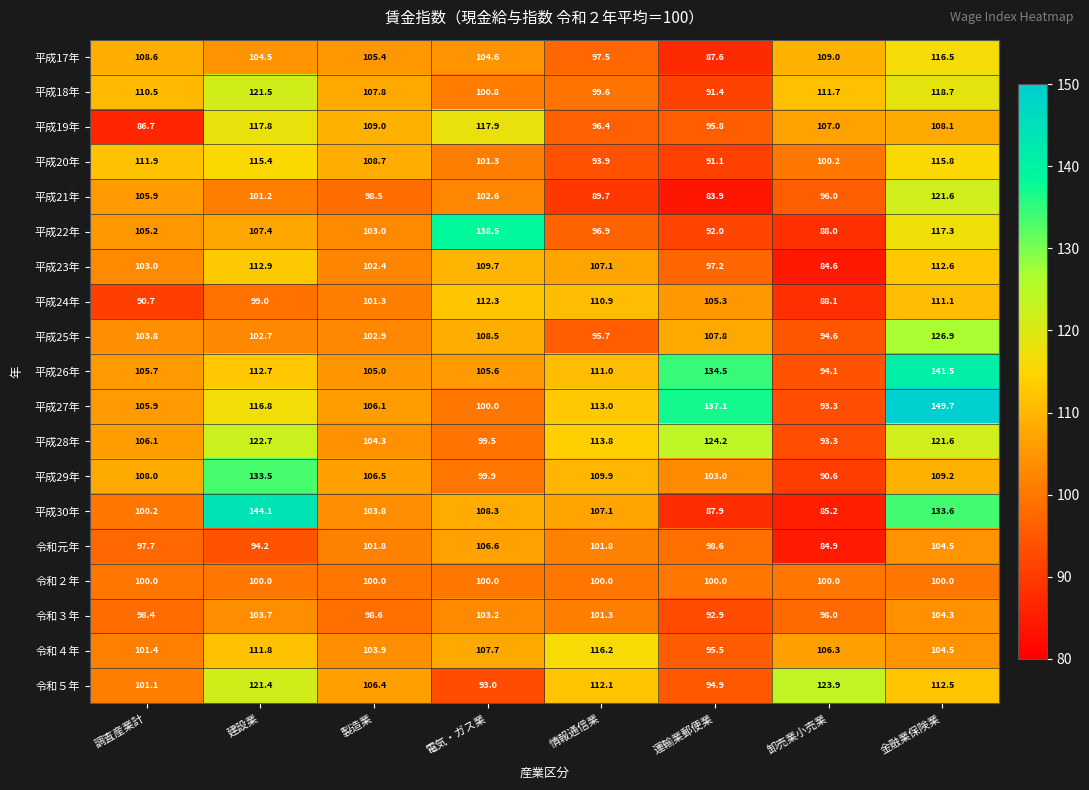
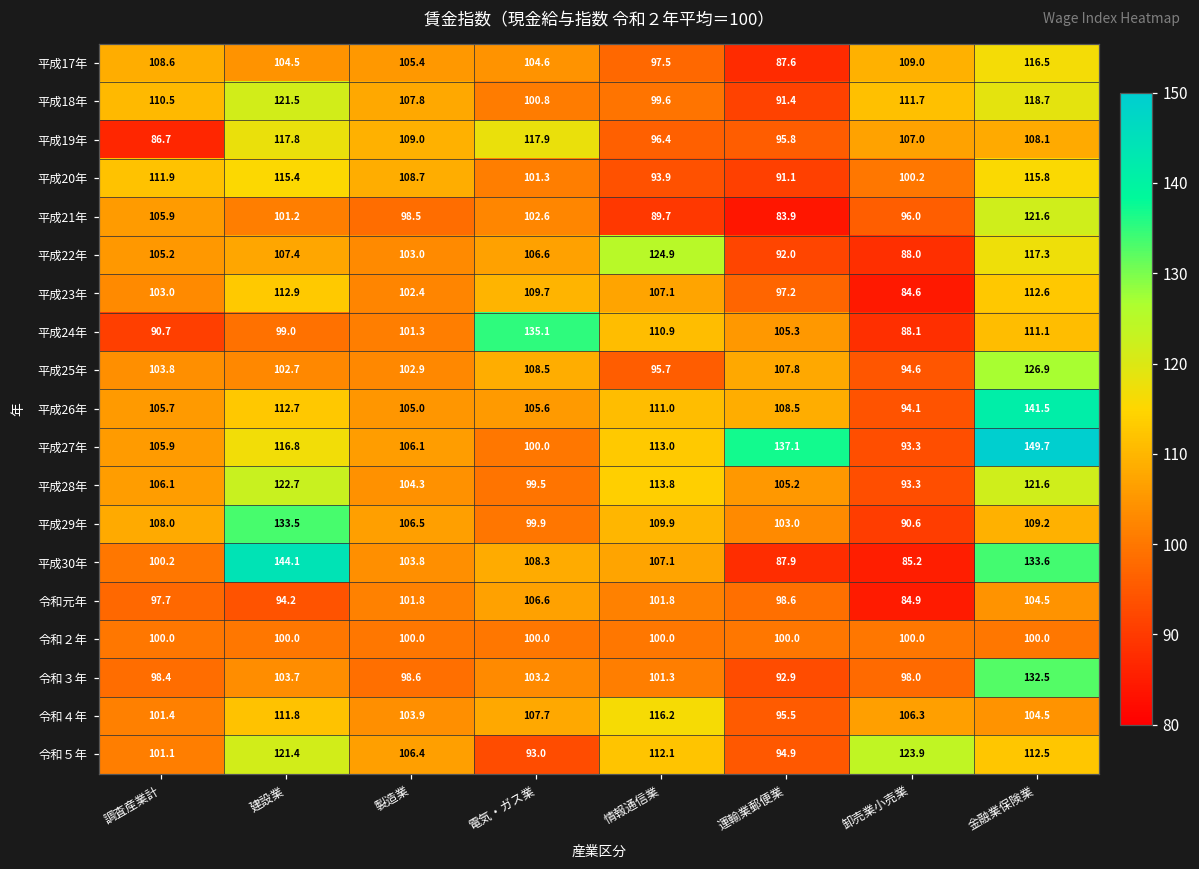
  {
    "平成17年": {
      "調査産業計": 108.6,
      "建設業": 104.5,
      "製造業": 105.4,
      "電気・ガス業": 104.6,
      "情報通信業": 97.5,
      "運輸業郵便業": 87.6,
      "卸売業小売業": 109.0,
      "金融業保険業": 116.5
    },
    "平成18年": {
      "調査産業計": 110.5,
      "建設業": 121.5,
      "製造業": 107.8,
      "電気・ガス業": 100.8,
      "情報通信業": 99.6,
      "運輸業郵便業": 91.4,
      "卸売業小売業": 111.7,
      "金融業保険業": 118.7
    },
    "平成19年": {
      "調査産業計": 86.7,
      "建設業": 117.8,
      "製造業": 109.0,
      "電気・ガス業": 117.9,
      "情報通信業": 96.4,
      "運輸業郵便業": 95.8,
      "卸売業小売業": 107.0,
      "金融業保険業": 108.1
    },
    "平成20年": {
      "調査産業計": 111.9,
      "建設業": 115.4,
      "製造業": 108.7,
      "電気・ガス業": 101.3,
      "情報通信業": 93.9,
      "運輸業郵便業": 91.1,
      "卸売業小売業": 100.2,
      "金融業保険業": 115.8
    },
    "平成21年": {
      "調査産業計": 105.9,
      "建設業": 101.2,
      "製造業": 98.5,
      "電気・ガス業": 102.6,
      "情報通信業": 89.7,
      "運輸業郵便業": 83.9,
      "卸売業小売業": 96.0,
      "金融業保険業": 121.6
    },
    "平成22年": {
      "調査産業計": 105.2,
      "建設業": 107.4,
      "製造業": 103.0,
-     "電気・ガス業": 138.5,
-     "情報通信業": 96.9,
+     "電気・ガス業": 106.6,
+     "情報通信業": 124.9,
      "運輸業郵便業": 92.0,
      "卸売業小売業": 88.0,
      "金融業保険業": 117.3
    },
    "平成23年": {
      "調査産業計": 103.0,
      "建設業": 112.9,
      "製造業": 102.4,
      "電気・ガス業": 109.7,
      "情報通信業": 107.1,
      "運輸業郵便業": 97.2,
      "卸売業小売業": 84.6,
      "金融業保険業": 112.6
    },
    "平成24年": {
      "調査産業計": 90.7,
      "建設業": 99.0,
      "製造業": 101.3,
-     "電気・ガス業": 112.3,
+     "電気・ガス業": 135.1,
      "情報通信業": 110.9,
      "運輸業郵便業": 105.3,
      "卸売業小売業": 88.1,
      "金融業保険業": 111.1
    },
    "平成25年": {
      "調査産業計": 103.8,
      "建設業": 102.7,
      "製造業": 102.9,
      "電気・ガス業": 108.5,
      "情報通信業": 95.7,
      "運輸業郵便業": 107.8,
      "卸売業小売業": 94.6,
      "金融業保険業": 126.9
    },
    "平成26年": {
      "調査産業計": 105.7,
      "建設業": 112.7,
      "製造業": 105.0,
      "電気・ガス業": 105.6,
      "情報通信業": 111.0,
-     "運輸業郵便業": 134.5,
+     "運輸業郵便業": 108.5,
      "卸売業小売業": 94.1,
      "金融業保険業": 141.5
    },
    "平成27年": {
      "調査産業計": 105.9,
      "建設業": 116.8,
      "製造業": 106.1,
      "電気・ガス業": 100.0,
      "情報通信業": 113.0,
      "運輸業郵便業": 137.1,
      "卸売業小売業": 93.3,
      "金融業保険業": 149.7
    },
    "平成28年": {
      "調査産業計": 106.1,
      "建設業": 122.7,
      "製造業": 104.3,
      "電気・ガス業": 99.5,
      "情報通信業": 113.8,
-     "運輸業郵便業": 124.2,
+     "運輸業郵便業": 105.2,
      "卸売業小売業": 93.3,
      "金融業保険業": 121.6
    },
    "平成29年": {
      "調査産業計": 108.0,
      "建設業": 133.5,
      "製造業": 106.5,
      "電気・ガス業": 99.9,
      "情報通信業": 109.9,
      "運輸業郵便業": 103.0,
      "卸売業小売業": 90.6,
      "金融業保険業": 109.2
    },
    "平成30年": {
      "調査産業計": 100.2,
      "建設業": 144.1,
      "製造業": 103.8,
      "電気・ガス業": 108.3,
      "情報通信業": 107.1,
      "運輸業郵便業": 87.9,
      "卸売業小売業": 85.2,
      "金融業保険業": 133.6
    },
    "令和元年": {
      "調査産業計": 97.7,
      "建設業": 94.2,
      "製造業": 101.8,
      "電気・ガス業": 106.6,
      "情報通信業": 101.8,
      "運輸業郵便業": 98.6,
      "卸売業小売業": 84.9,
      "金融業保険業": 104.5
    },
    "令和２年": {
      "調査産業計": 100.0,
      "建設業": 100.0,
      "製造業": 100.0,
      "電気・ガス業": 100.0,
      "情報通信業": 100.0,
      "運輸業郵便業": 100.0,
      "卸売業小売業": 100.0,
      "金融業保険業": 100.0
    },
    "令和３年": {
      "調査産業計": 98.4,
      "建設業": 103.7,
      "製造業": 98.6,
      "電気・ガス業": 103.2,
      "情報通信業": 101.3,
      "運輸業郵便業": 92.9,
      "卸売業小売業": 98.0,
-     "金融業保険業": 104.3
+     "金融業保険業": 132.5
    },
    "令和４年": {
      "調査産業計": 101.4,
      "建設業": 111.8,
      "製造業": 103.9,
      "電気・ガス業": 107.7,
      "情報通信業": 116.2,
      "運輸業郵便業": 95.5,
      "卸売業小売業": 106.3,
      "金融業保険業": 104.5
    },
    "令和５年": {
      "調査産業計": 101.1,
      "建設業": 121.4,
      "製造業": 106.4,
      "電気・ガス業": 93.0,
      "情報通信業": 112.1,
      "運輸業郵便業": 94.9,
      "卸売業小売業": 123.9,
      "金融業保険業": 112.5
    }
  }
